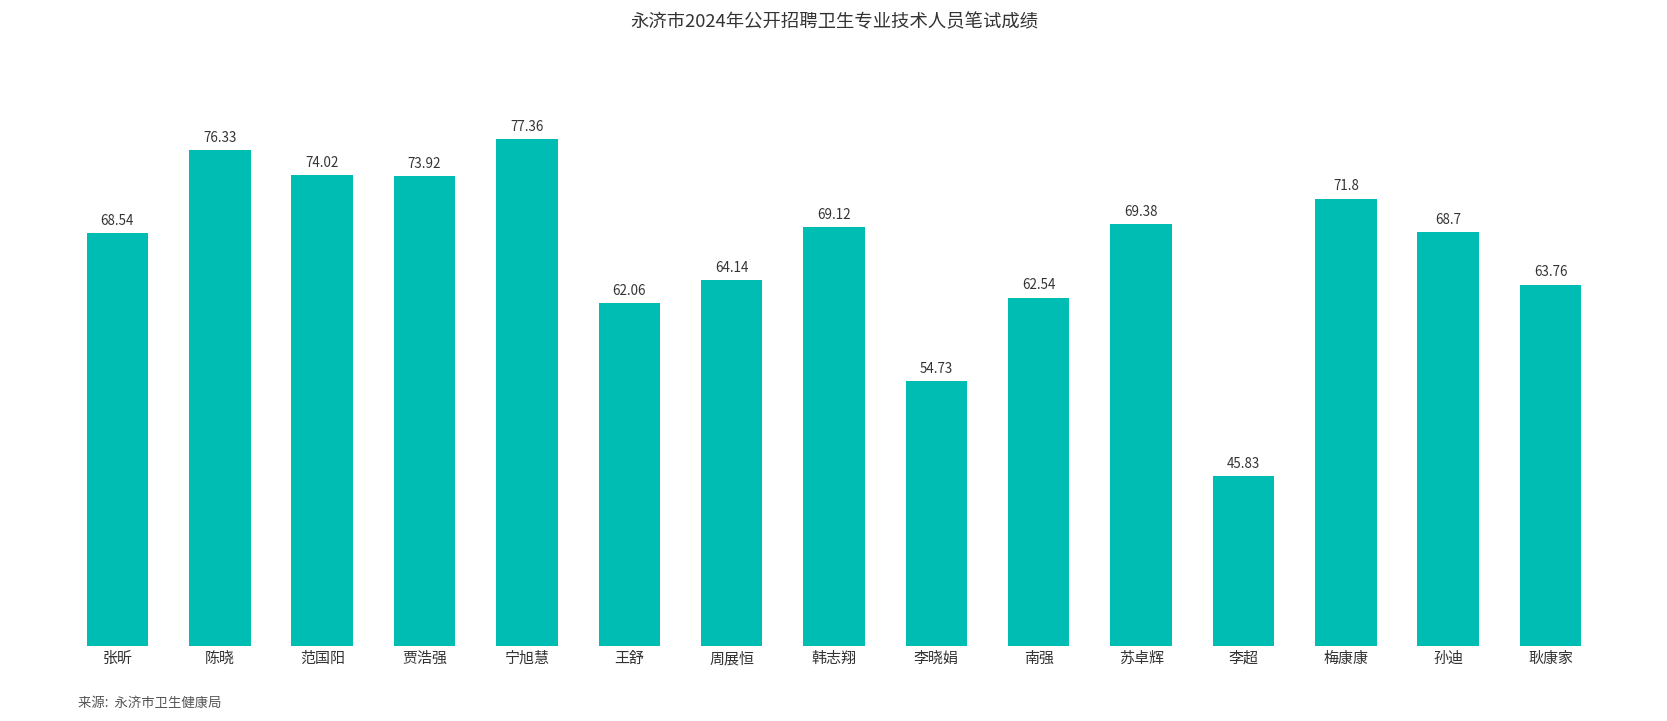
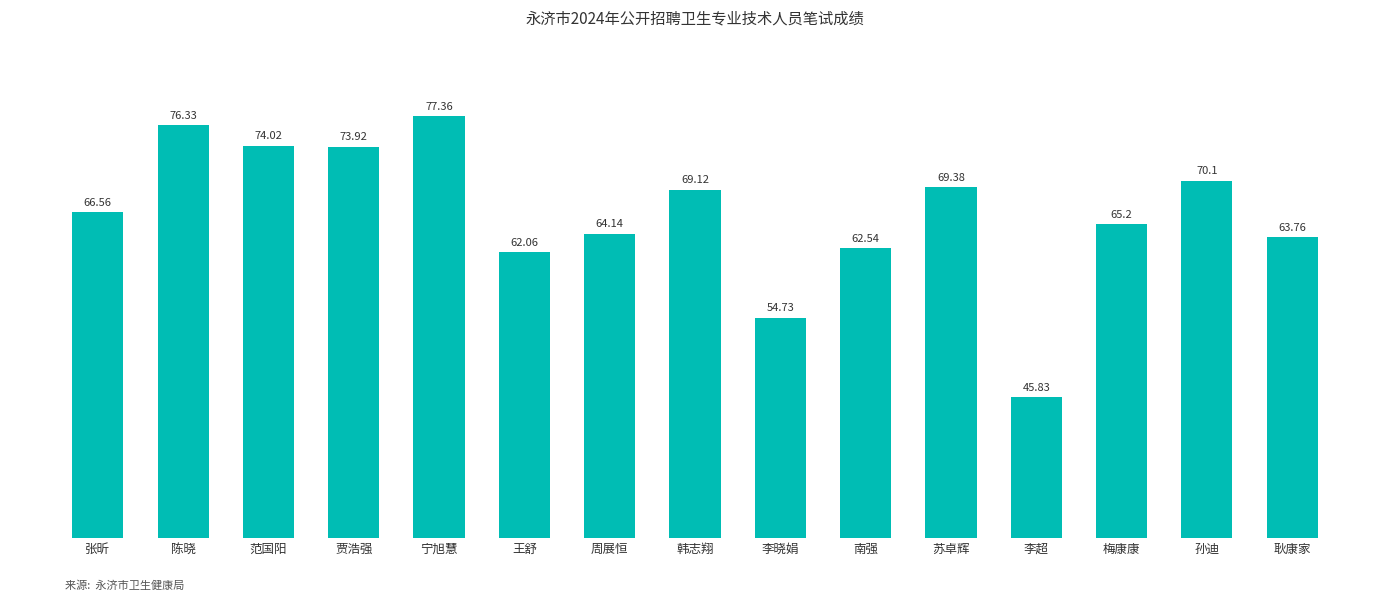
  {
-   "张昕": 68.54,
+   "张昕": 66.56,
    "陈晓": 76.33,
    "范国阳": 74.02,
    "贾浩强": 73.92,
    "宁旭慧": 77.36,
    "王舒": 62.06,
    "周展恒": 64.14,
    "韩志翔": 69.12,
    "李晓娟": 54.73,
    "南强": 62.54,
    "苏卓辉": 69.38,
    "李超": 45.83,
-   "梅康康": 71.8,
-   "孙迪": 68.7,
+   "梅康康": 65.2,
+   "孙迪": 70.1,
    "耿康家": 63.76
  }
